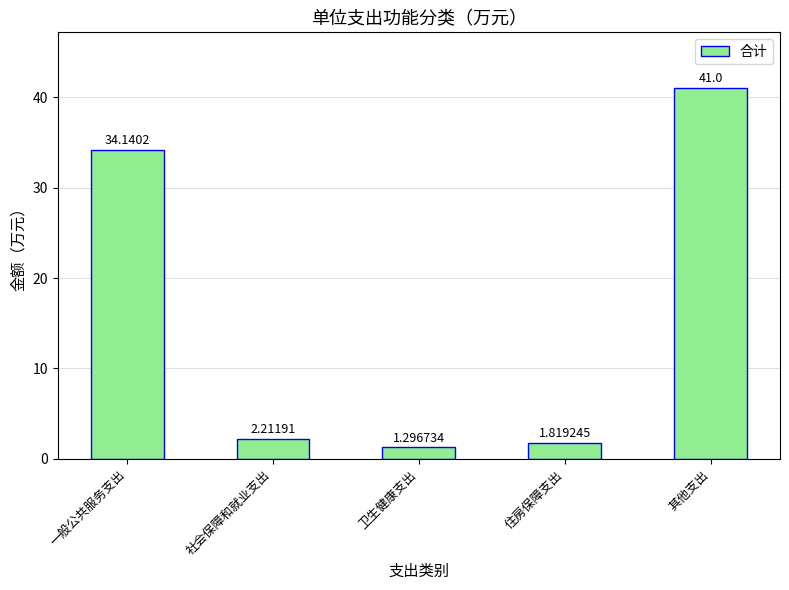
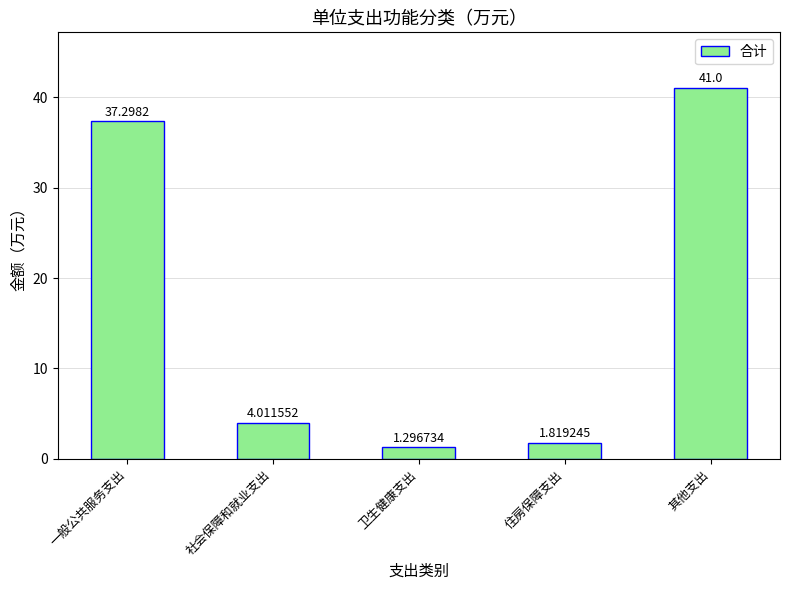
  {
-   "一般公共服务支出": 34.1402,
-   "社会保障和就业支出": 2.21191,
+   "一般公共服务支出": 37.2982,
+   "社会保障和就业支出": 4.011552,
    "卫生健康支出": 1.296734,
    "住房保障支出": 1.819245,
    "其他支出": 41.0
  }
